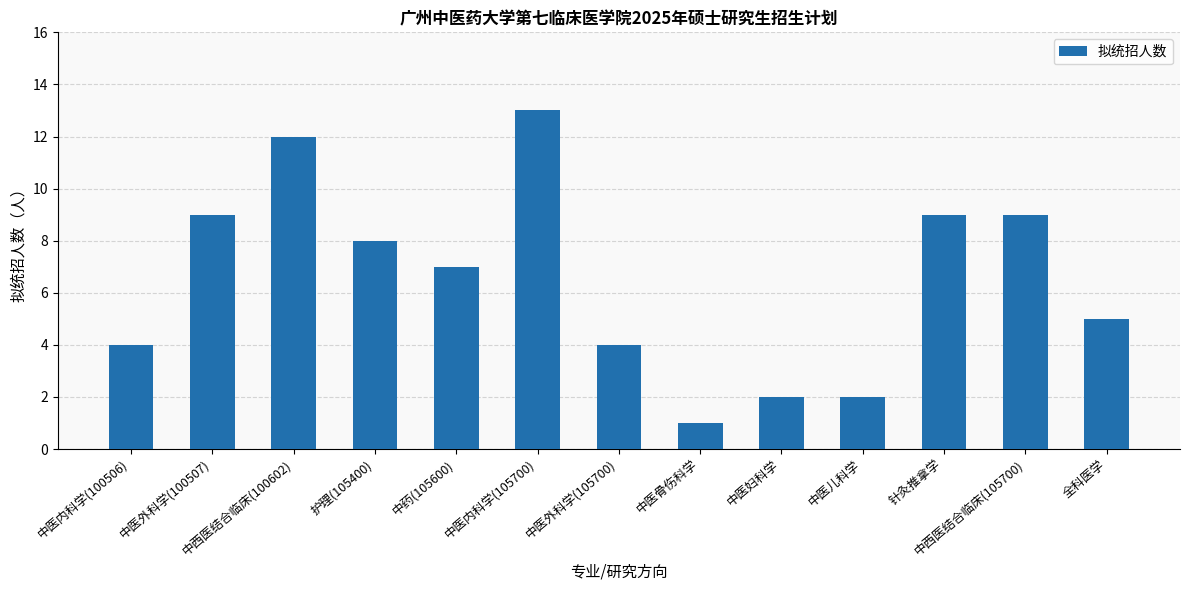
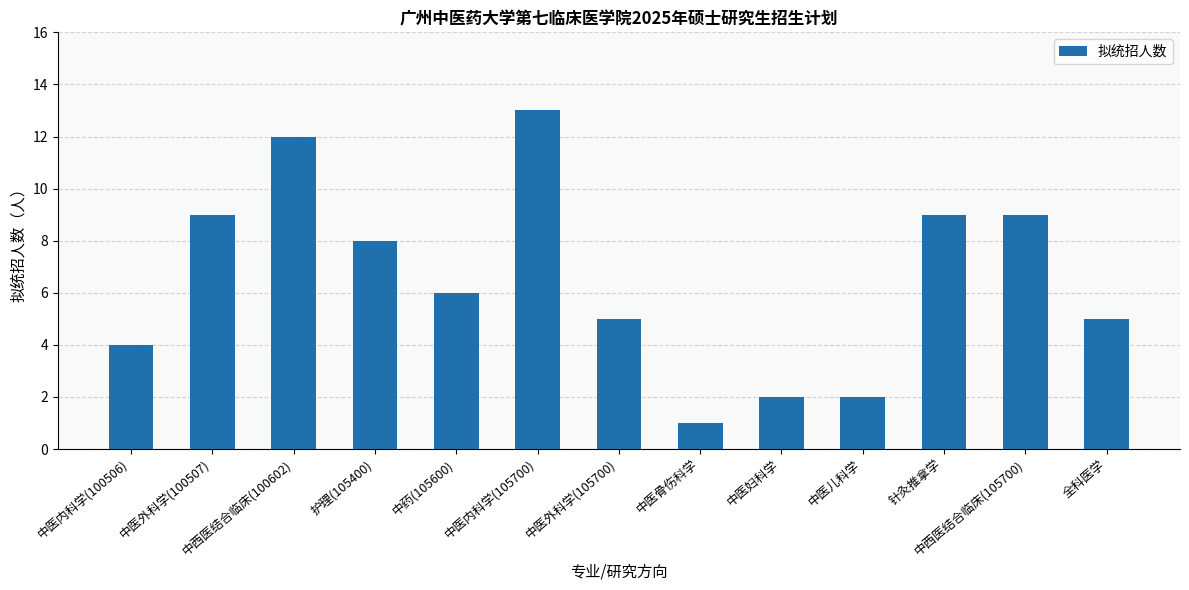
  {
    "中医内科学(100506)": 4,
    "中医外科学(100507)": 9,
    "中西医结合临床(100602)": 12,
    "护理(105400)": 8,
-   "中药(105600)": 7,
+   "中药(105600)": 6,
    "中医内科学(105700)": 13,
-   "中医外科学(105700)": 4,
+   "中医外科学(105700)": 5,
    "中医骨伤科学": 1,
    "中医妇科学": 2,
    "中医儿科学": 2,
    "针灸推拿学": 9,
    "中西医结合临床(105700)": 9,
    "全科医学": 5
  }
